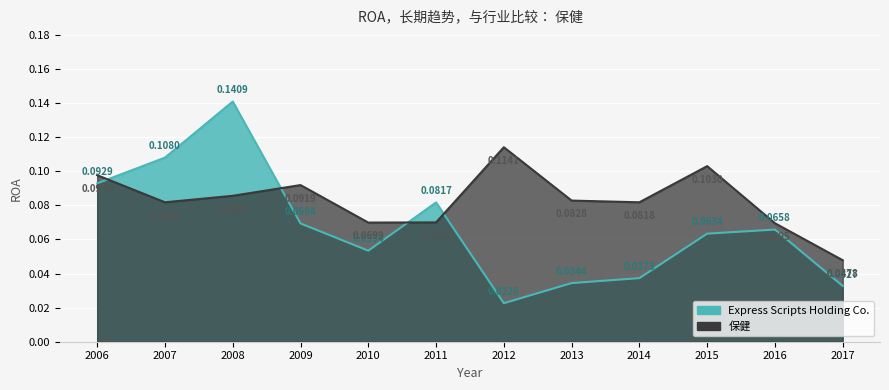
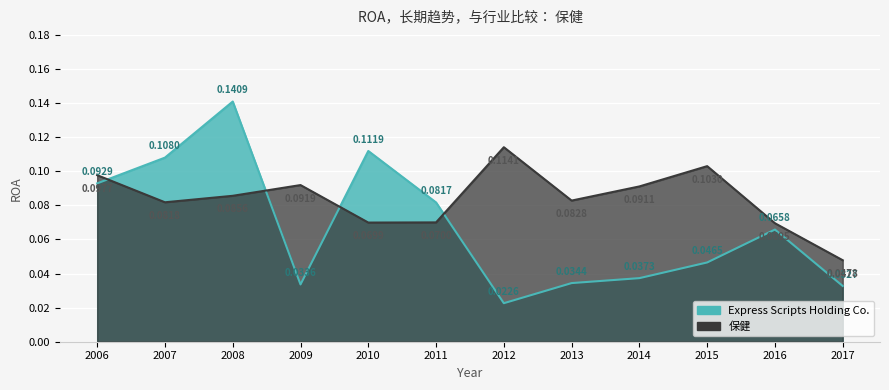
  {
    "Express Scripts Holding Co.": {
      "2007": 0.1080,
      "2008": 0.1409,
-     "2009": 0.069,
-     "2010": 0.0534,
+     "2009": 0.034,
+     "2010": 0.1119,
      "2011": 0.0817,
      "2013": 0.0344,
      "2014": 0.0373,
-     "2015": 0.0634,
+     "2015": 0.0465,
      "2017": 0.0327
    },
    "保健": {
      "2007": 0.082,
      "2008": 0.086,
      "2009": 0.092,
      "2010": 0.070,
      "2011": 0.070,
      "2012": 0.114,
      "2013": 0.083,
-     "2014": 0.082,
+     "2014": 0.091,
      "2015": 0.103,
      "2017": 0.048
    }
  }
